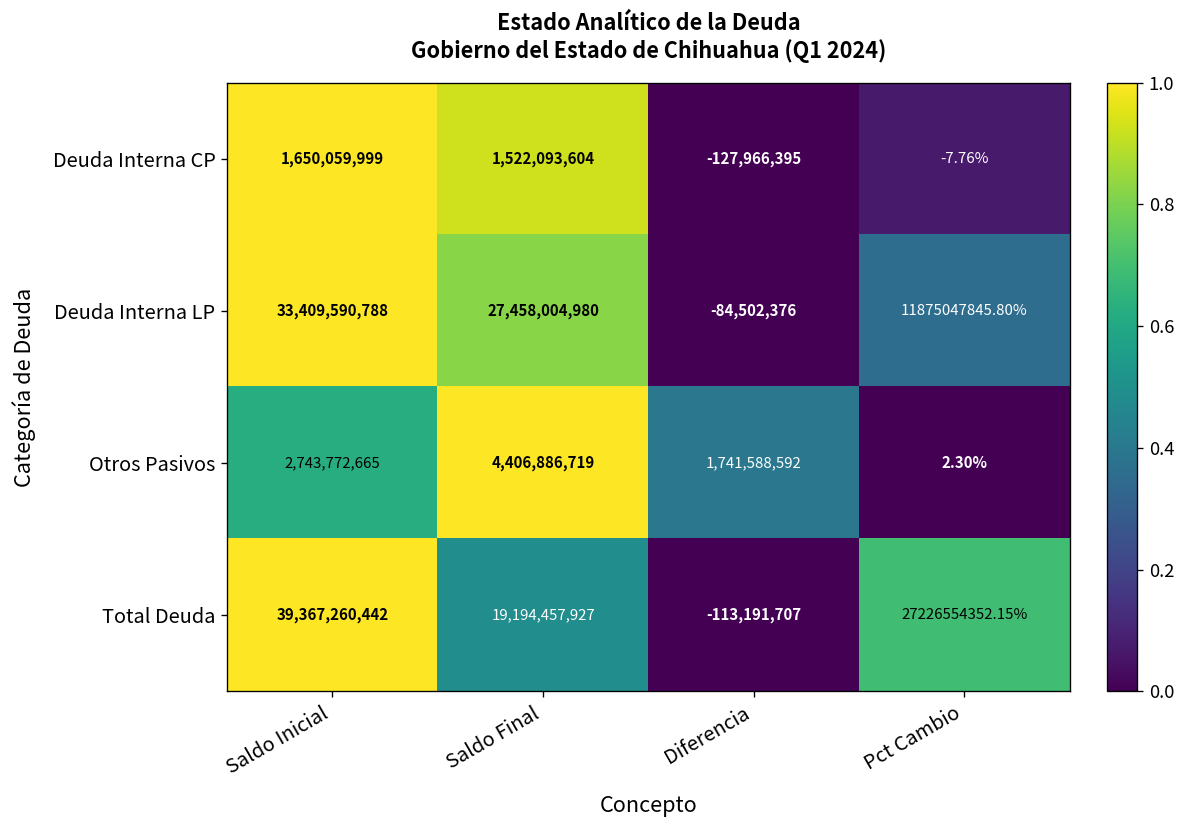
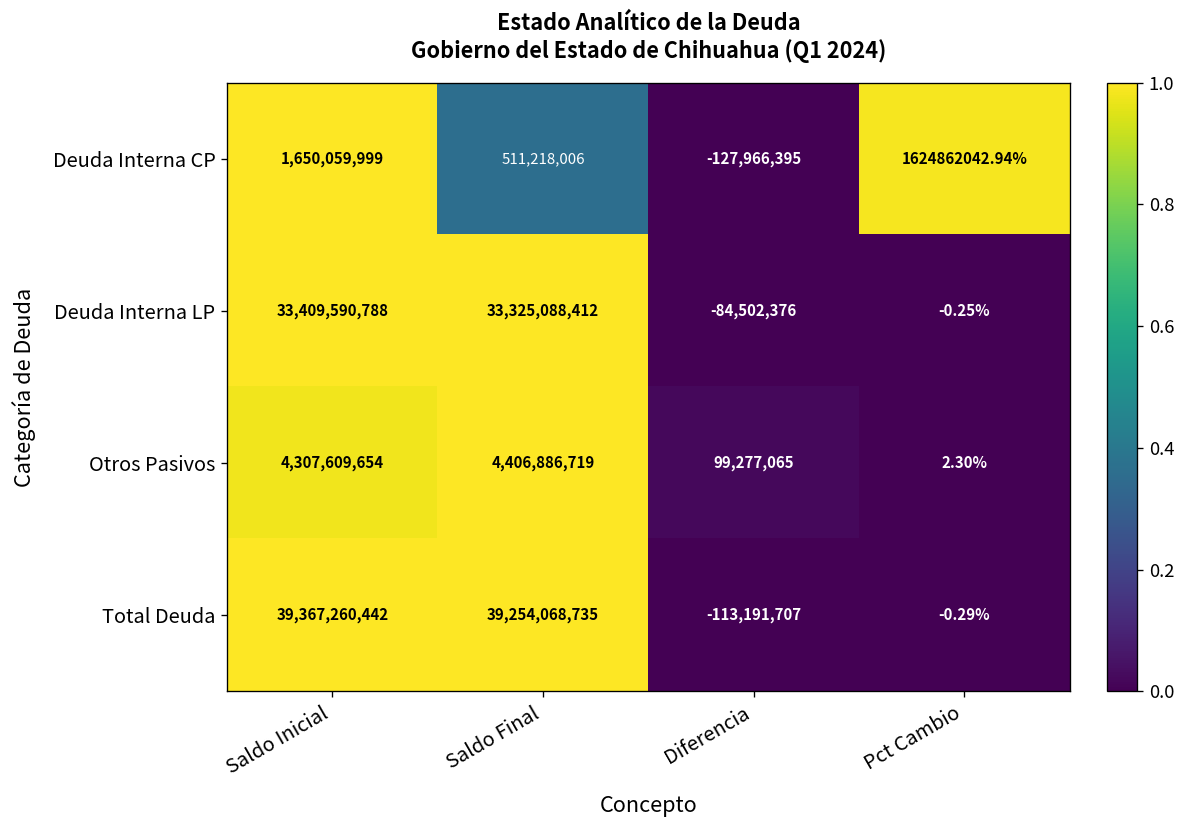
  {
    "Deuda Interna CP": {
      "Saldo Inicial": "1,650,059,999",
-     "Saldo Final": "1,522,093,604",
+     "Saldo Final": "511,218,006",
      "Diferencia": "-127,966,395",
-     "Pct Cambio": "-7.76%"
+     "Pct Cambio": "1624862042.94%"
    },
    "Deuda Interna LP": {
      "Saldo Inicial": "33,409,590,788",
-     "Saldo Final": "27,458,004,980",
+     "Saldo Final": "33,325,088,412",
      "Diferencia": "-84,502,376",
-     "Pct Cambio": "11875047845.80%"
+     "Pct Cambio": "-0.25%"
    },
    "Otros Pasivos": {
-     "Saldo Inicial": "2,743,772,665",
+     "Saldo Inicial": "4,307,609,654",
      "Saldo Final": "4,406,886,719",
-     "Diferencia": "1,741,588,592",
+     "Diferencia": "99,277,065",
      "Pct Cambio": "2.30%"
    },
    "Total Deuda": {
      "Saldo Inicial": "39,367,260,442",
-     "Saldo Final": "19,194,457,927",
+     "Saldo Final": "39,254,068,735",
      "Diferencia": "-113,191,707",
-     "Pct Cambio": "27226554352.15%"
+     "Pct Cambio": "-0.29%"
    }
  }
